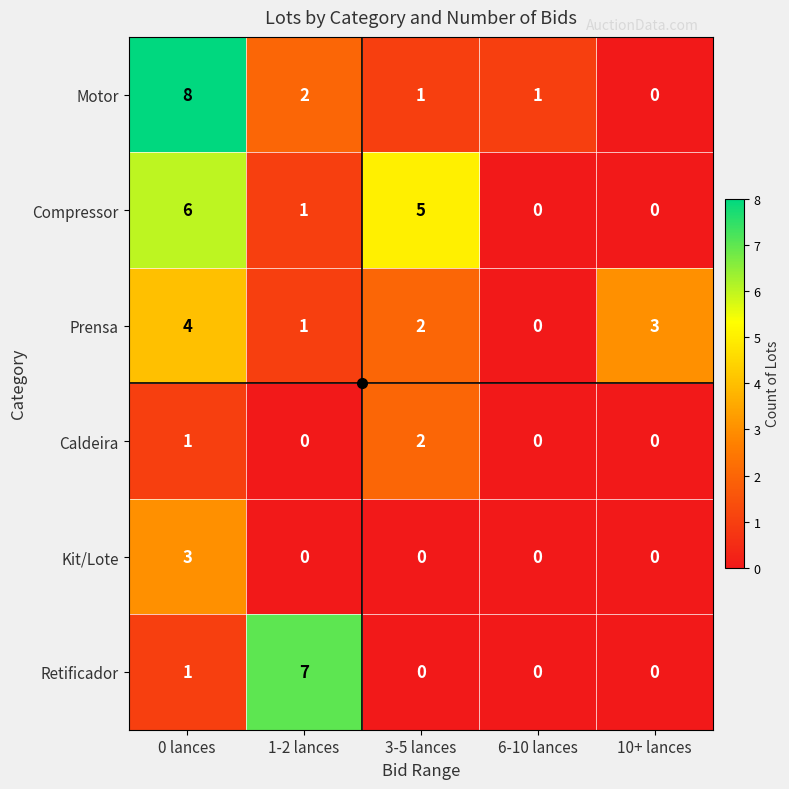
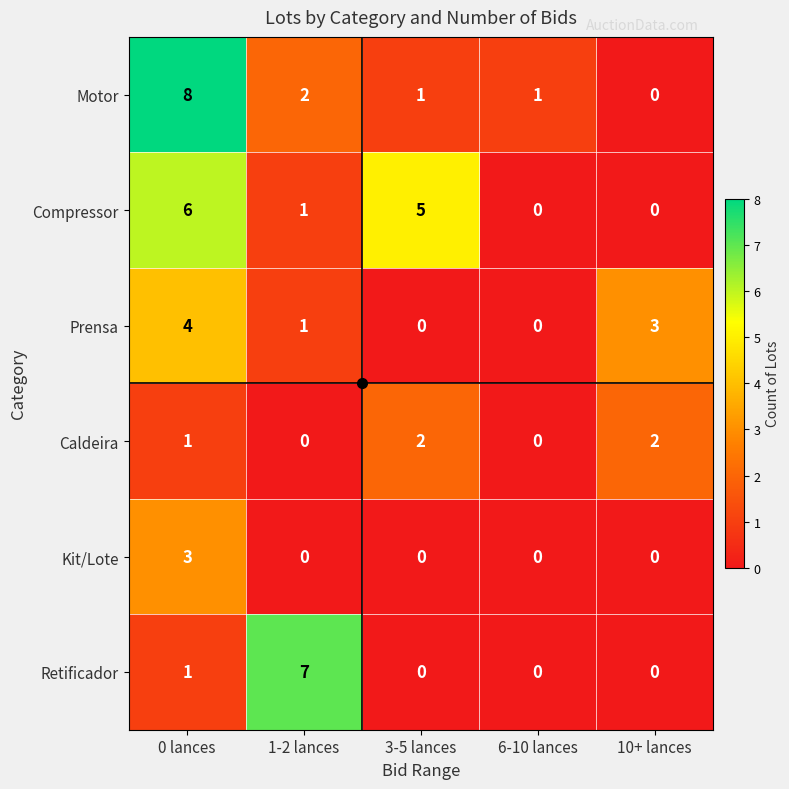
  {
    "Motor": {
      "0 lances": 8,
      "1-2 lances": 2,
      "3-5 lances": 1,
      "6-10 lances": 1,
      "10+ lances": 0
    },
    "Compressor": {
      "0 lances": 6,
      "1-2 lances": 1,
      "3-5 lances": 5,
      "6-10 lances": 0,
      "10+ lances": 0
    },
    "Prensa": {
      "0 lances": 4,
      "1-2 lances": 1,
-     "3-5 lances": 2,
+     "3-5 lances": 0,
      "6-10 lances": 0,
      "10+ lances": 3
    },
    "Caldeira": {
      "0 lances": 1,
      "1-2 lances": 0,
      "3-5 lances": 2,
      "6-10 lances": 0,
-     "10+ lances": 0
+     "10+ lances": 2
    },
    "Kit/Lote": {
      "0 lances": 3,
      "1-2 lances": 0,
      "3-5 lances": 0,
      "6-10 lances": 0,
      "10+ lances": 0
    },
    "Retificador": {
      "0 lances": 1,
      "1-2 lances": 7,
      "3-5 lances": 0,
      "6-10 lances": 0,
      "10+ lances": 0
    }
  }
